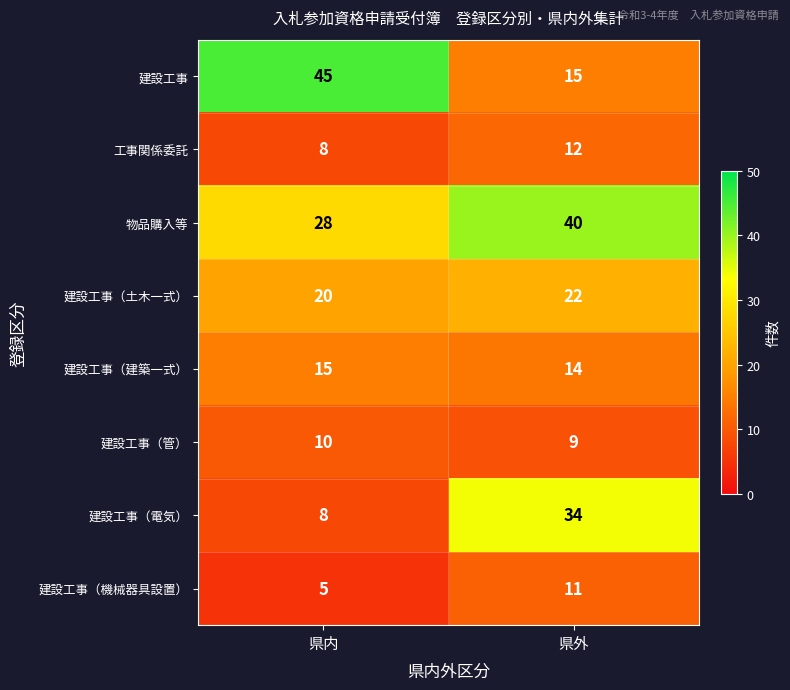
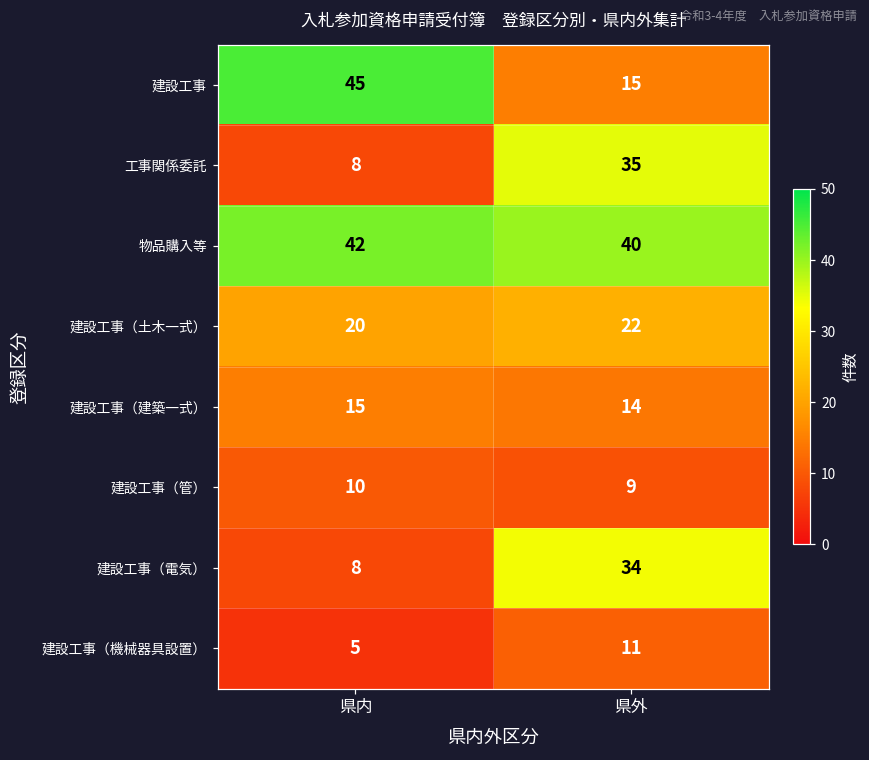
  {
    "建設工事": {
      "県内": 45,
      "県外": 15
    },
    "工事関係委託": {
      "県内": 8,
-     "県外": 12
+     "県外": 35
    },
    "物品購入等": {
-     "県内": 28,
+     "県内": 42,
      "県外": 40
    },
    "建設工事（土木一式）": {
      "県内": 20,
      "県外": 22
    },
    "建設工事（建築一式）": {
      "県内": 15,
      "県外": 14
    },
    "建設工事（管）": {
      "県内": 10,
      "県外": 9
    },
    "建設工事（電気）": {
      "県内": 8,
      "県外": 34
    },
    "建設工事（機械器具設置）": {
      "県内": 5,
      "県外": 11
    }
  }
